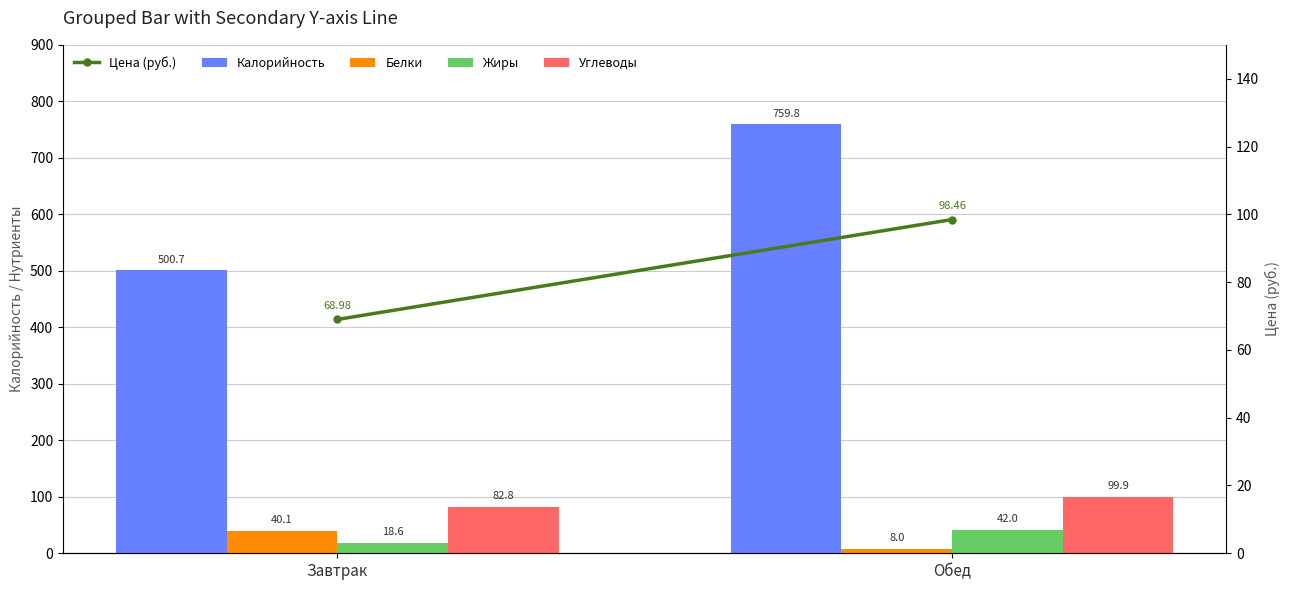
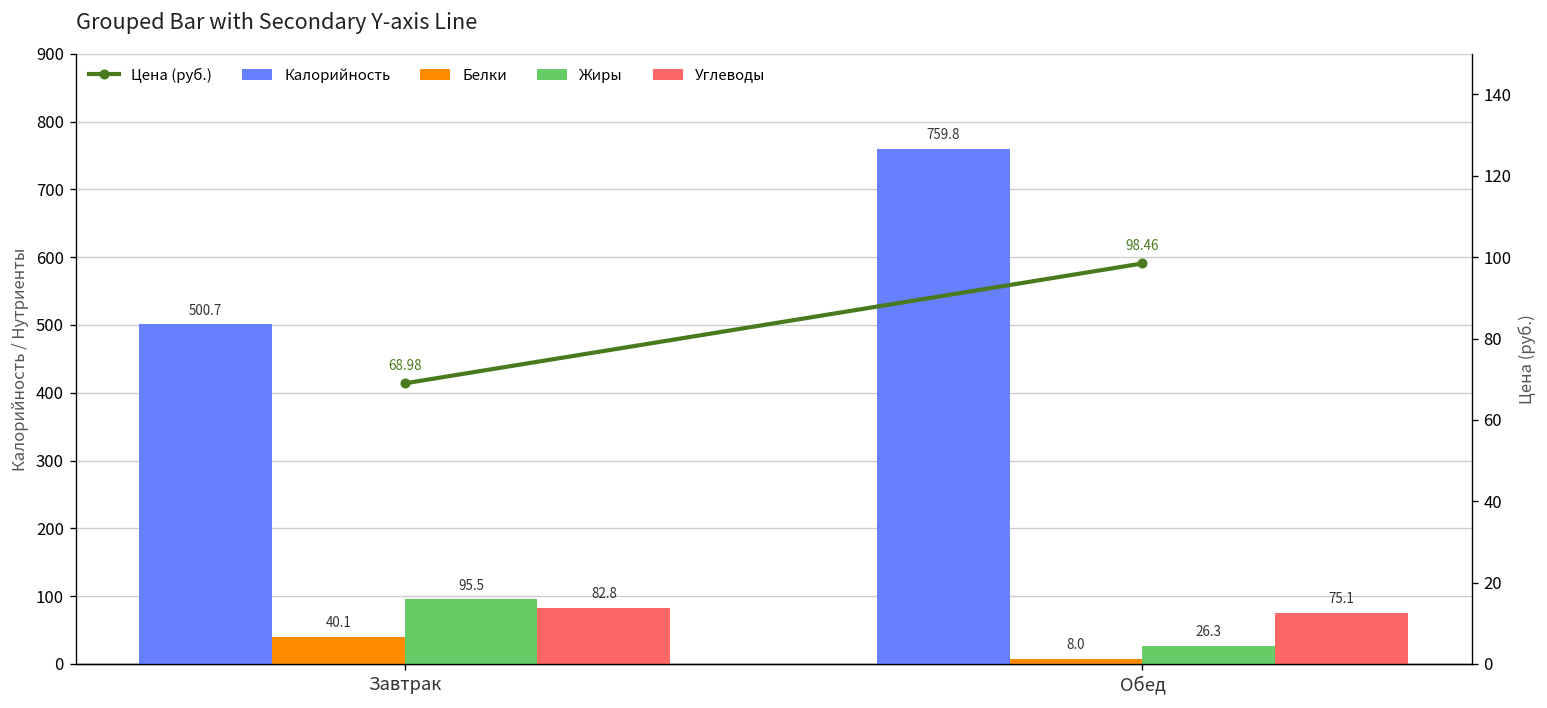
  {
    "Калорийность": {
      "Завтрак": 500.7,
      "Обед": 759.8
    },
    "Белки": {
      "Завтрак": 40.1,
      "Обед": 8.0
    },
    "Жиры": {
-     "Завтрак": 18.6,
-     "Обед": 42.0
+     "Завтрак": 95.5,
+     "Обед": 26.3
    },
    "Углеводы": {
      "Завтрак": 82.8,
-     "Обед": 99.9
+     "Обед": 75.1
    },
    "Цена (руб.)": {
      "Завтрак": 68.98,
      "Обед": 98.46
    }
  }
